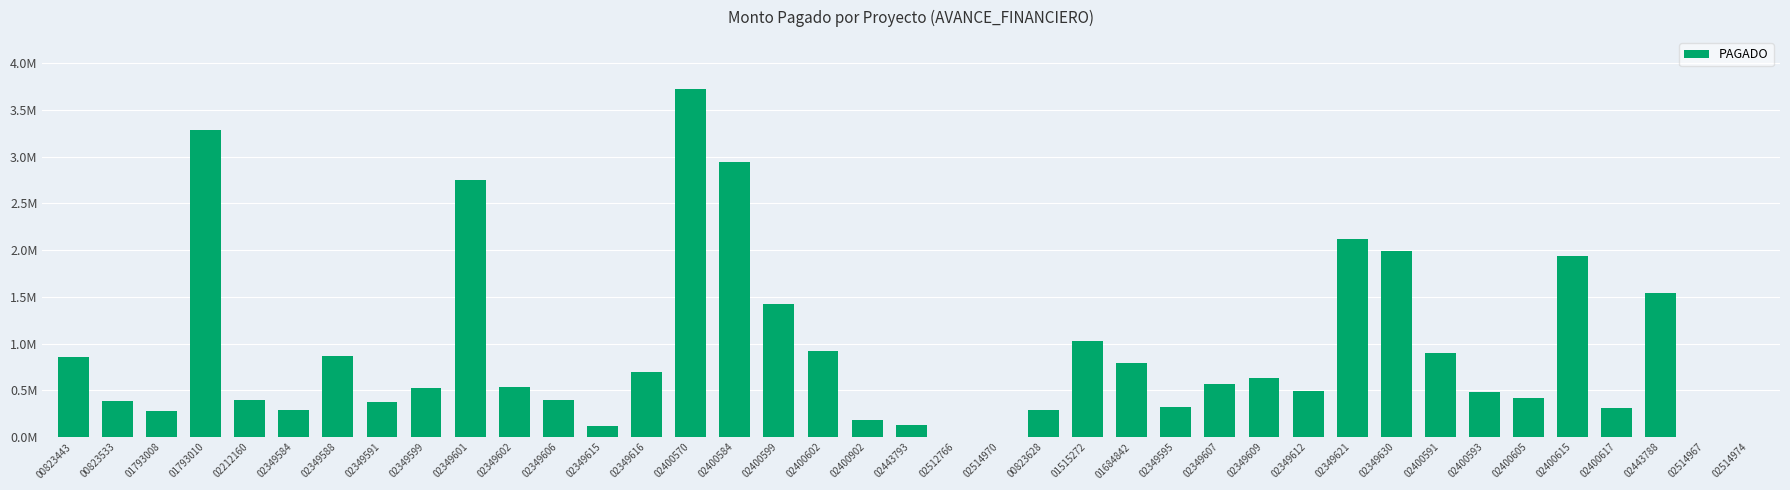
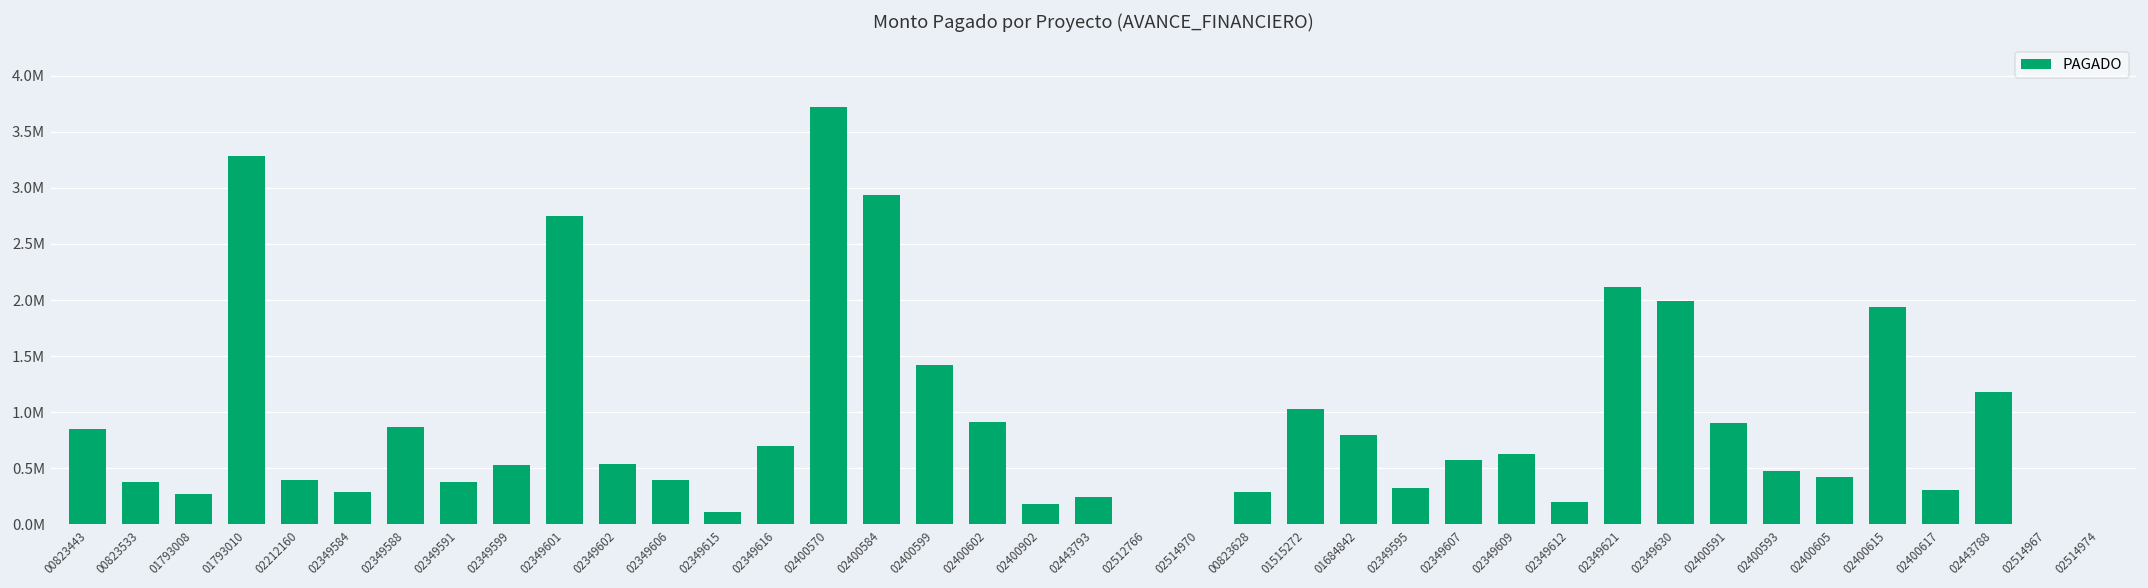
  {
    "00823443": 900000,
    "00823533": 400000,
    "01793008": 300000,
    "01793010": 3300000,
    "02212160": 400000,
    "02349584": 300000,
    "02349588": 900000,
    "02349591": 400000,
    "02349599": 500000,
    "02349601": 2700000,
    "02349602": 500000,
    "02349606": 400000,
    "02349615": 100000,
    "02349616": 700000,
    "02400570": 3700000,
    "02400584": 2900000,
    "02400599": 1400000,
    "02400602": 900000,
    "02400902": 200000,
-   "02443793": 100000,
+   "02443793": 200000,
    "02512766": 0,
    "02514970": 0,
    "00823628": 300000,
    "01515272": 1000000,
    "01684842": 800000,
    "02349595": 300000,
    "02349607": 600000,
    "02349609": 600000,
-   "02349612": 500000,
+   "02349612": 200000,
    "02349621": 2100000,
    "02349630": 2000000,
    "02400591": 900000,
    "02400593": 500000,
    "02400605": 400000,
    "02400615": 1900000,
    "02400617": 300000,
-   "02443788": 1500000,
+   "02443788": 1200000,
    "02514967": 0,
    "02514974": 0
  }
